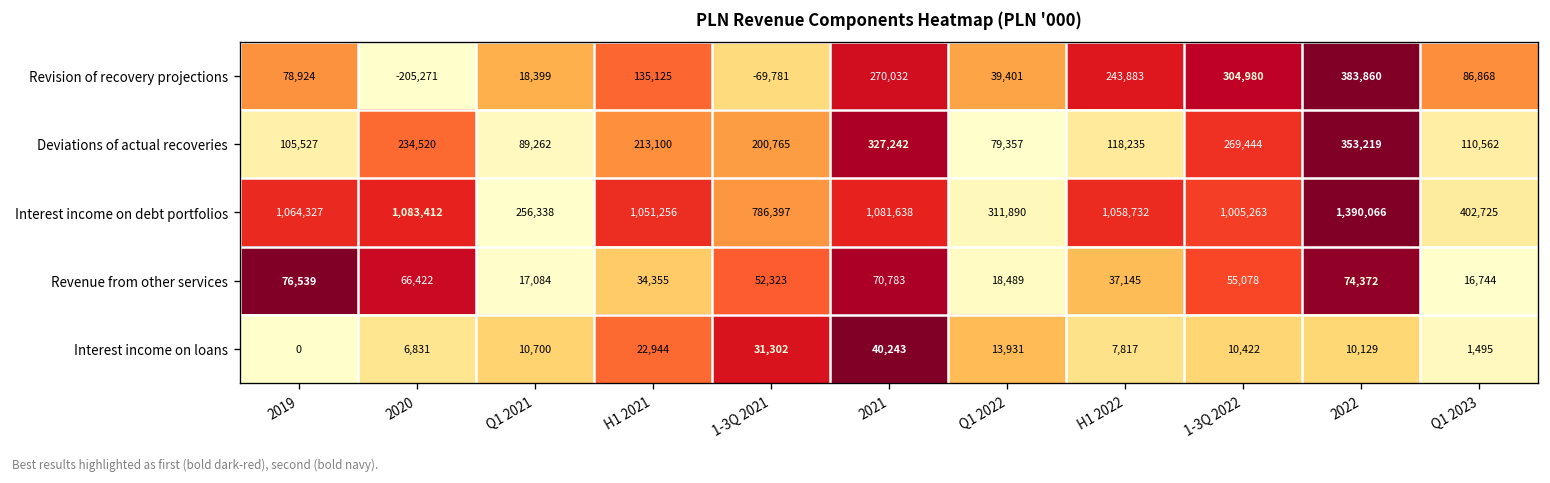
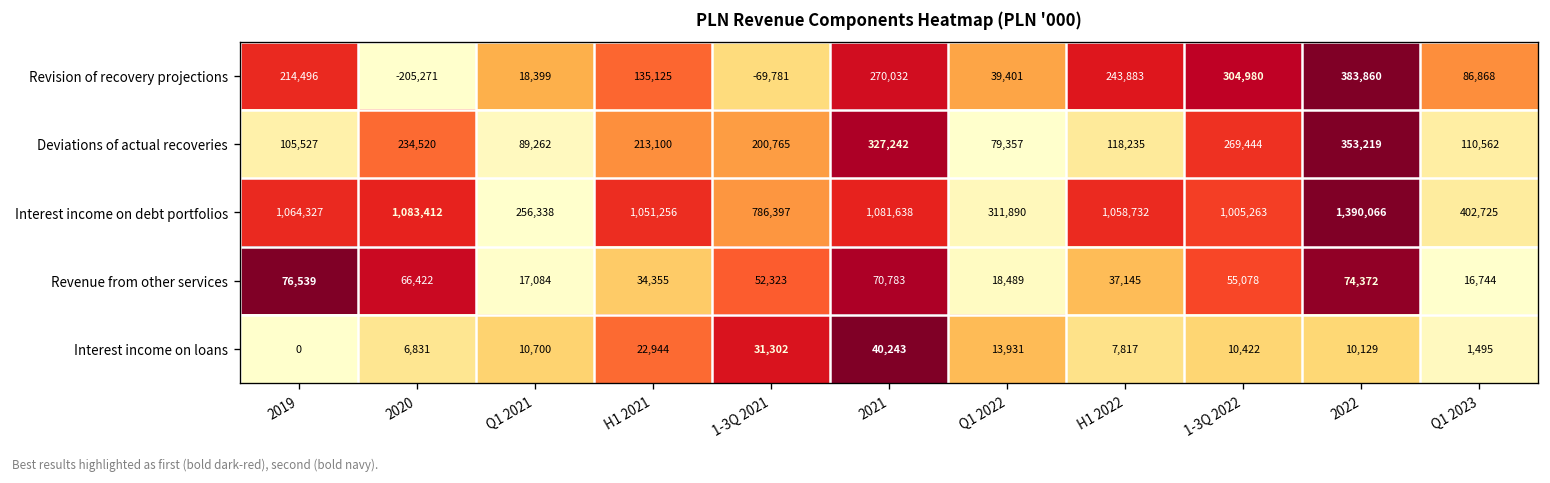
  {
    "Revision of recovery projections": {
-     "2019": "78,924",
+     "2019": "214,496",
      "2020": "-205,271",
      "Q1 2021": "18,399",
      "H1 2021": "135,125",
      "1-3Q 2021": "-69,781",
      "2021": "270,032",
      "Q1 2022": "39,401",
      "H1 2022": "243,883",
      "1-3Q 2022": "304,980",
      "2022": "383,860",
      "Q1 2023": "86,868"
    },
    "Deviations of actual recoveries": {
      "2019": "105,527",
      "2020": "234,520",
      "Q1 2021": "89,262",
      "H1 2021": "213,100",
      "1-3Q 2021": "200,765",
      "2021": "327,242",
      "Q1 2022": "79,357",
      "H1 2022": "118,235",
      "1-3Q 2022": "269,444",
      "2022": "353,219",
      "Q1 2023": "110,562"
    },
    "Interest income on debt portfolios": {
      "2019": "1,064,327",
      "2020": "1,083,412",
      "Q1 2021": "256,338",
      "H1 2021": "1,051,256",
      "1-3Q 2021": "786,397",
      "2021": "1,081,638",
      "Q1 2022": "311,890",
      "H1 2022": "1,058,732",
      "1-3Q 2022": "1,005,263",
      "2022": "1,390,066",
      "Q1 2023": "402,725"
    },
    "Revenue from other services": {
      "2019": "76,539",
      "2020": "66,422",
      "Q1 2021": "17,084",
      "H1 2021": "34,355",
      "1-3Q 2021": "52,323",
      "2021": "70,783",
      "Q1 2022": "18,489",
      "H1 2022": "37,145",
      "1-3Q 2022": "55,078",
      "2022": "74,372",
      "Q1 2023": "16,744"
    },
    "Interest income on loans": {
      "2019": "0",
      "2020": "6,831",
      "Q1 2021": "10,700",
      "H1 2021": "22,944",
      "1-3Q 2021": "31,302",
      "2021": "40,243",
      "Q1 2022": "13,931",
      "H1 2022": "7,817",
      "1-3Q 2022": "10,422",
      "2022": "10,129",
      "Q1 2023": "1,495"
    }
  }
